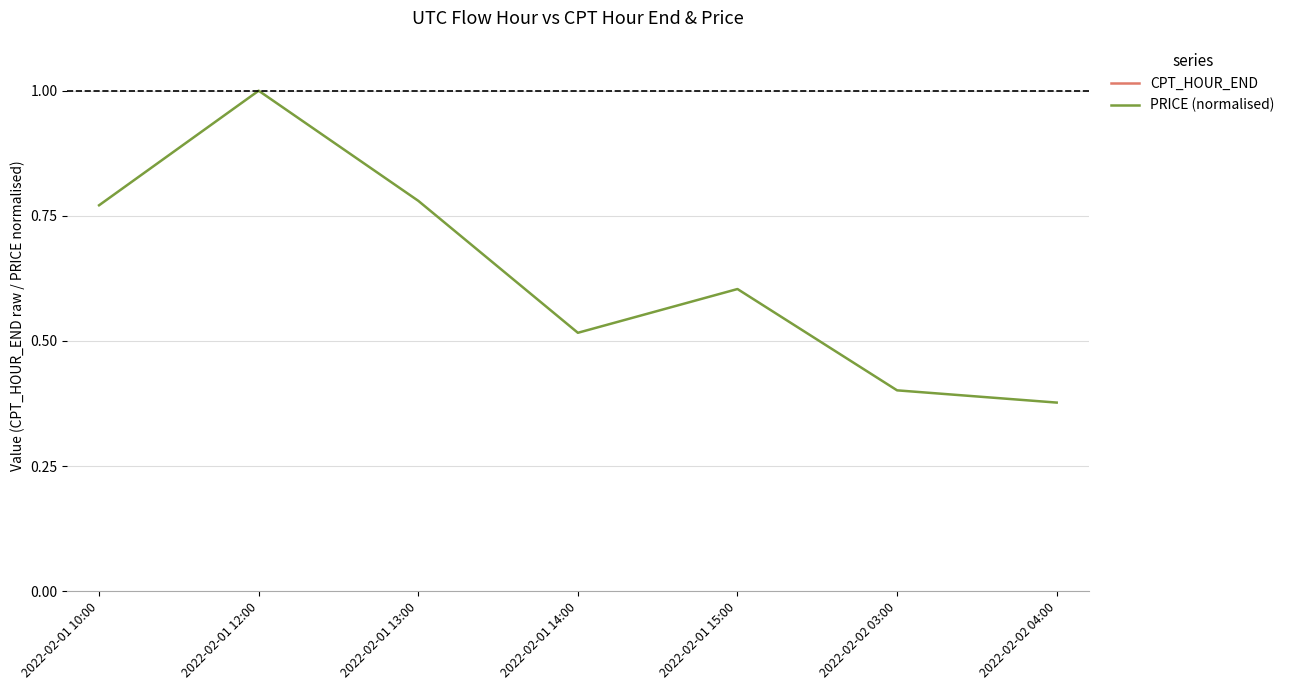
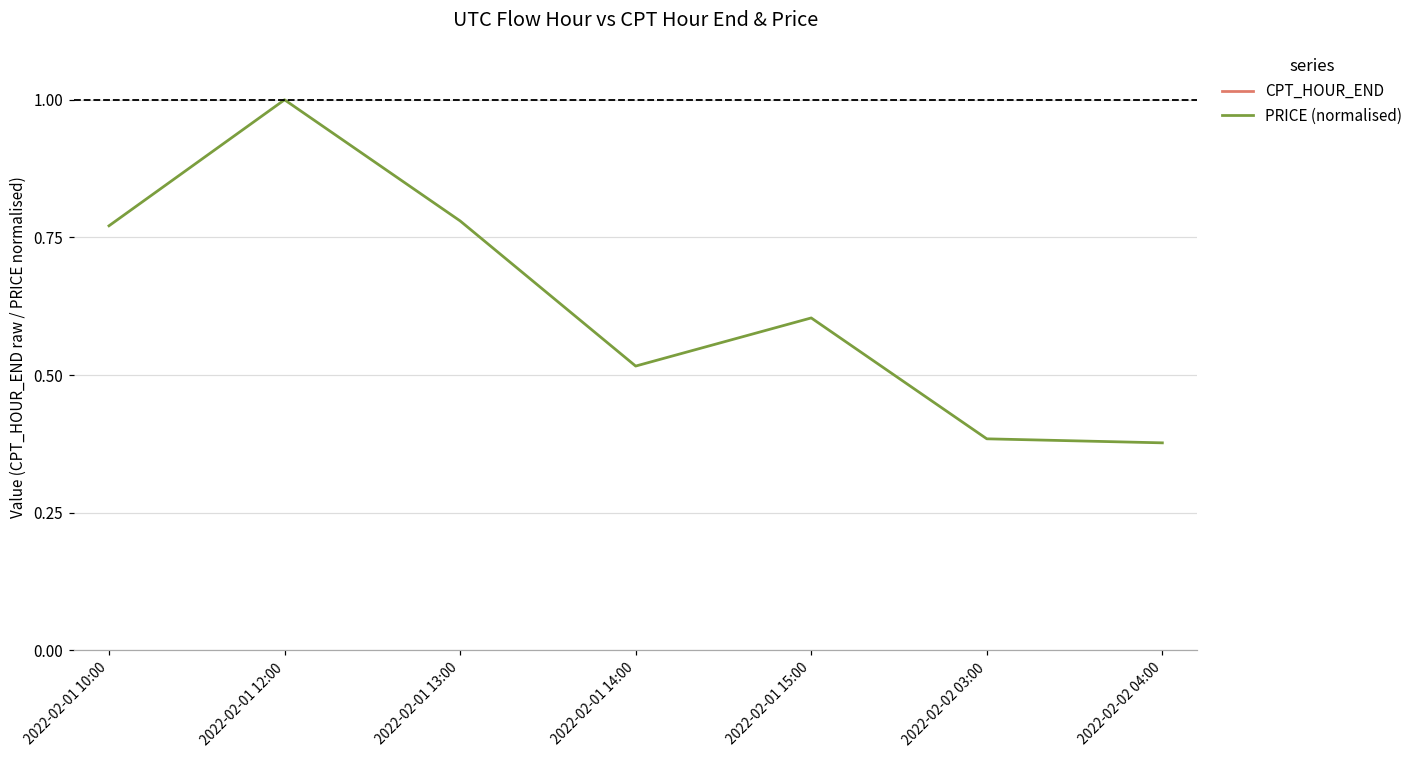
  {
    "PRICE (normalised)": {
      "2022-02-01 10:00": 0.77,
      "2022-02-01 12:00": 1.00,
      "2022-02-01 13:00": 0.78,
      "2022-02-01 14:00": 0.52,
      "2022-02-01 15:00": 0.60,
-     "2022-02-02 03:00": 0.40,
+     "2022-02-02 03:00": 0.38,
      "2022-02-02 04:00": 0.38
    }
  }
